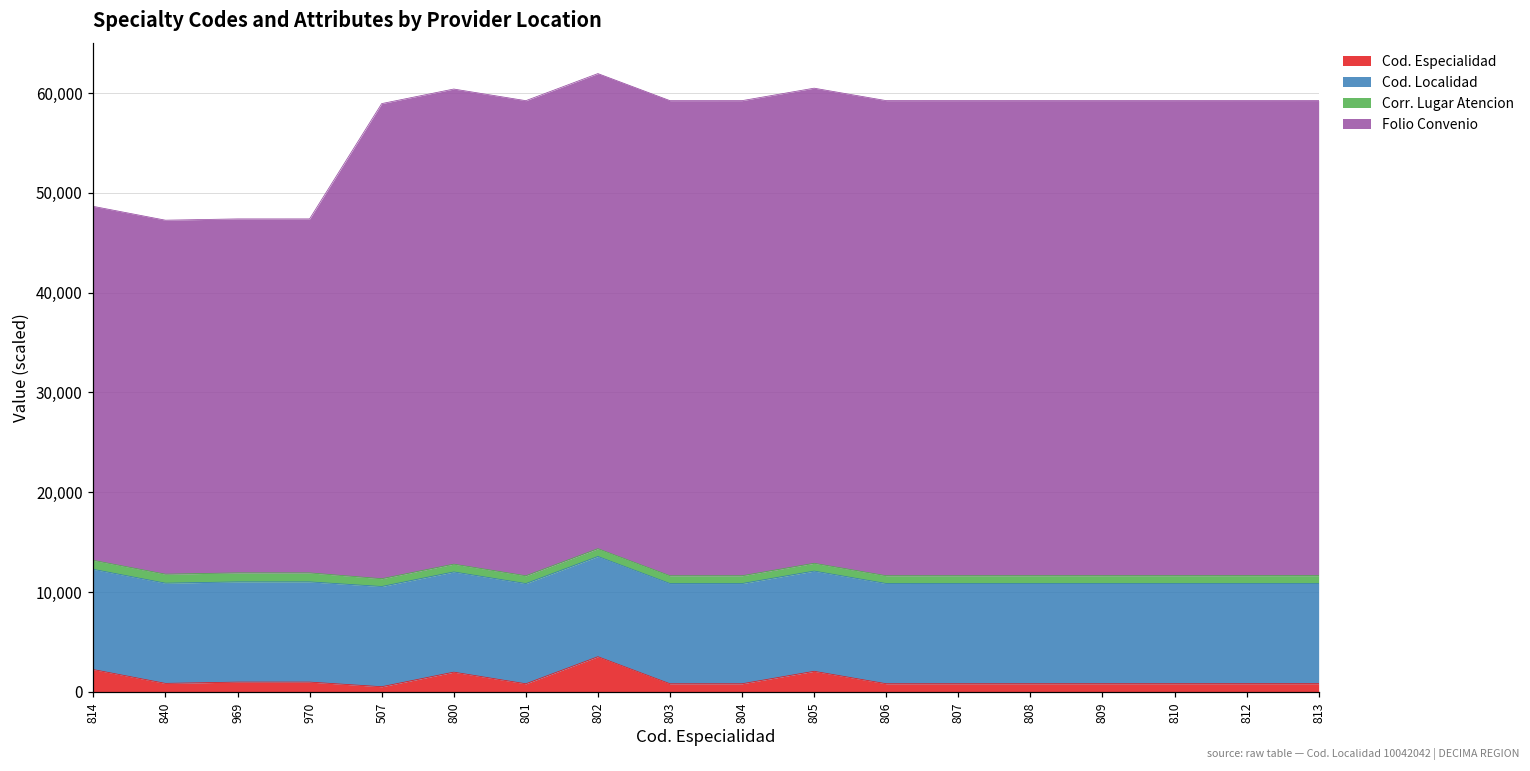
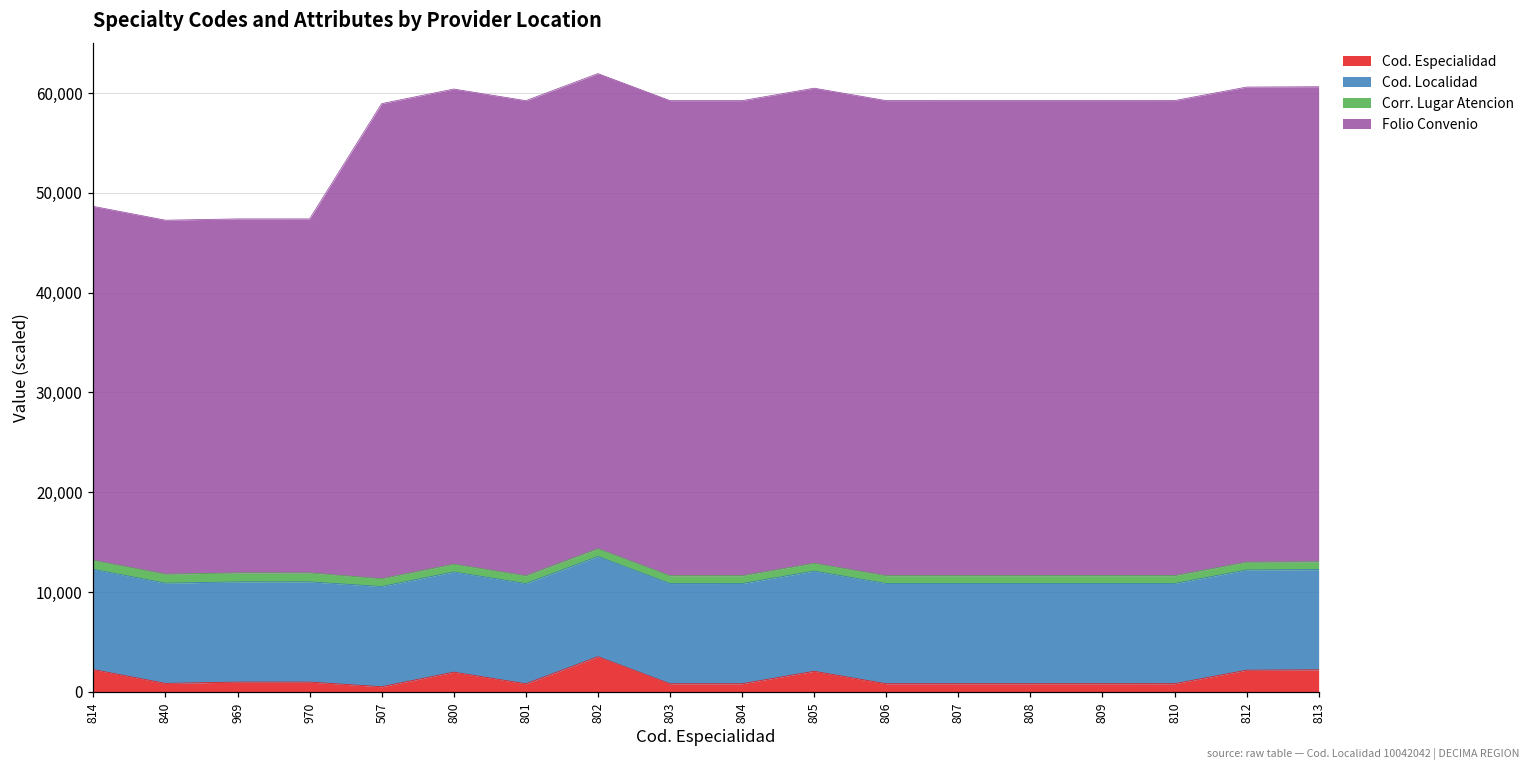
  {
    "Cod. Especialidad": {
      "814": "2,000",
      "840": "1,000",
      "969": "1,000",
      "970": "1,000",
      "507": "1,000",
      "800": "2,000",
      "801": "1,000",
      "802": "4,000",
      "803": "1,000",
      "804": "1,000",
      "805": "2,000",
      "806": "1,000",
      "807": "1,000",
      "808": "1,000",
      "809": "1,000",
      "810": "1,000",
-     "812": "1,000",
-     "813": "1,000"
+     "812": "2,000",
+     "813": "2,000"
    },
    "Cod. Localidad": {
      "814": "10,000",
      "840": "10,000",
      "969": "10,000",
      "970": "10,000",
      "507": "10,000",
      "800": "10,000",
      "801": "10,000",
      "802": "10,000",
      "803": "10,000",
      "804": "10,000",
      "805": "10,000",
      "806": "10,000",
      "807": "10,000",
      "808": "10,000",
      "809": "10,000",
      "810": "10,000",
      "812": "10,000",
      "813": "10,000"
    },
    "Corr. Lugar Atencion": {
      "814": "1,000",
      "840": "1,000",
      "969": "1,000",
      "970": "1,000",
      "507": "1,000",
      "800": "1,000",
      "801": "1,000",
      "802": "1,000",
      "803": "1,000",
      "804": "1,000",
      "805": "1,000",
      "806": "1,000",
      "807": "1,000",
      "808": "1,000",
      "809": "1,000",
      "810": "1,000",
      "812": "1,000",
      "813": "1,000"
    },
    "Folio Convenio": {
      "814": "35,000",
      "840": "35,000",
      "969": "35,000",
      "970": "35,000",
      "507": "48,000",
      "800": "48,000",
      "801": "48,000",
      "802": "48,000",
      "803": "48,000",
      "804": "48,000",
      "805": "48,000",
      "806": "48,000",
      "807": "48,000",
      "808": "48,000",
      "809": "48,000",
      "810": "48,000",
      "812": "48,000",
      "813": "48,000"
    }
  }
